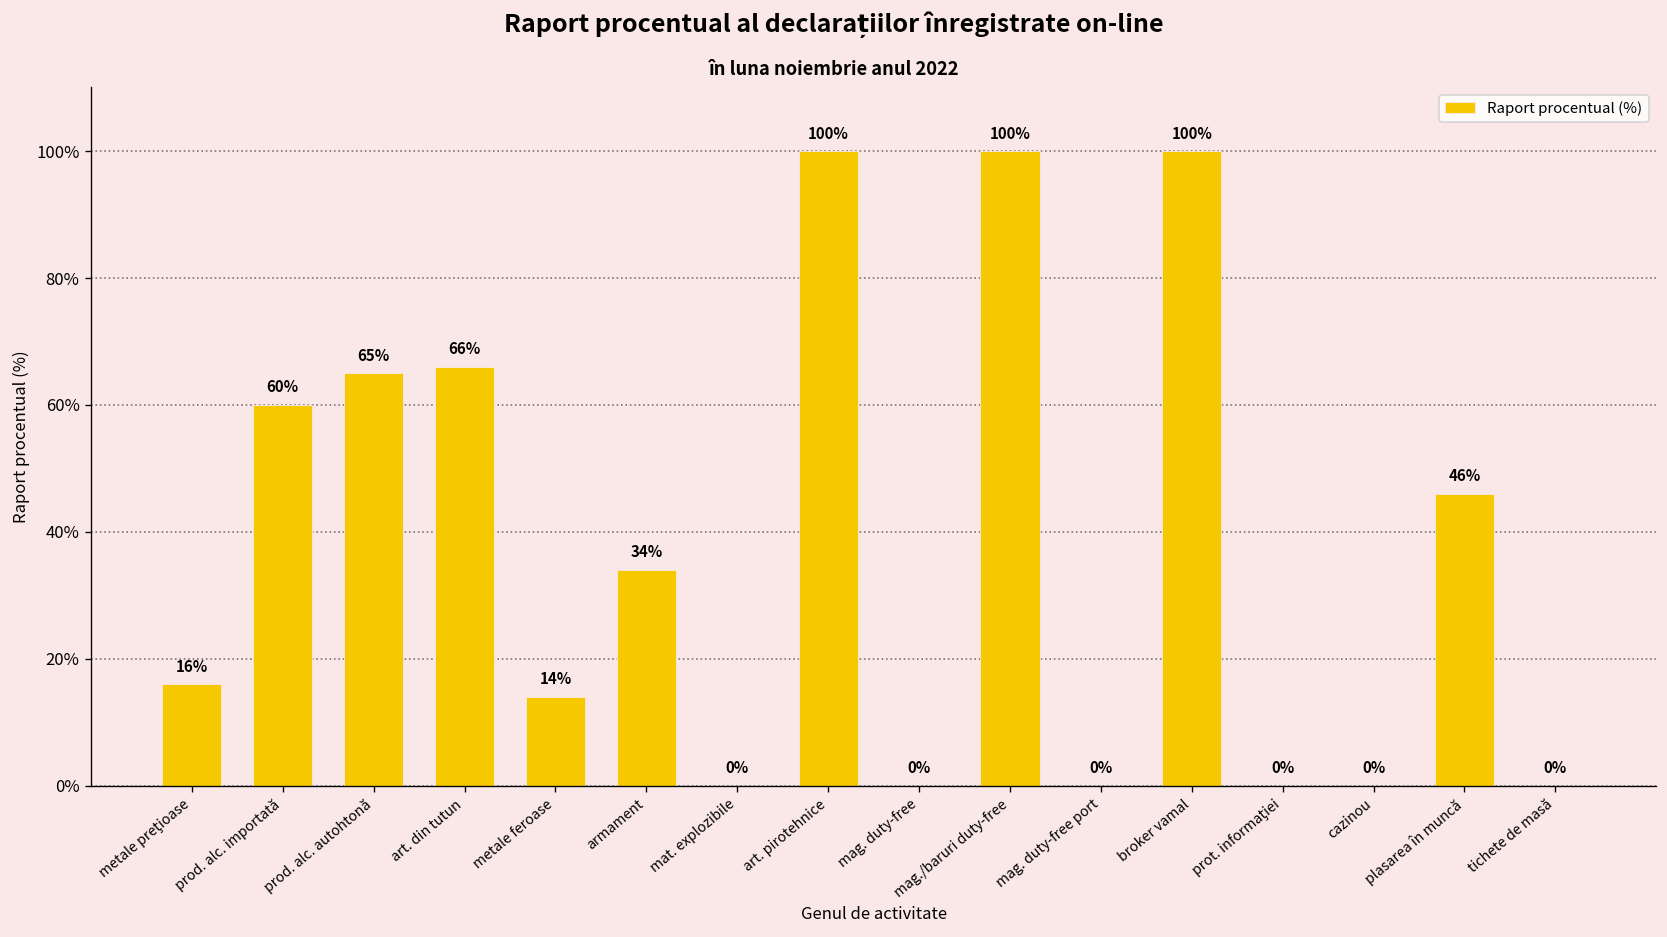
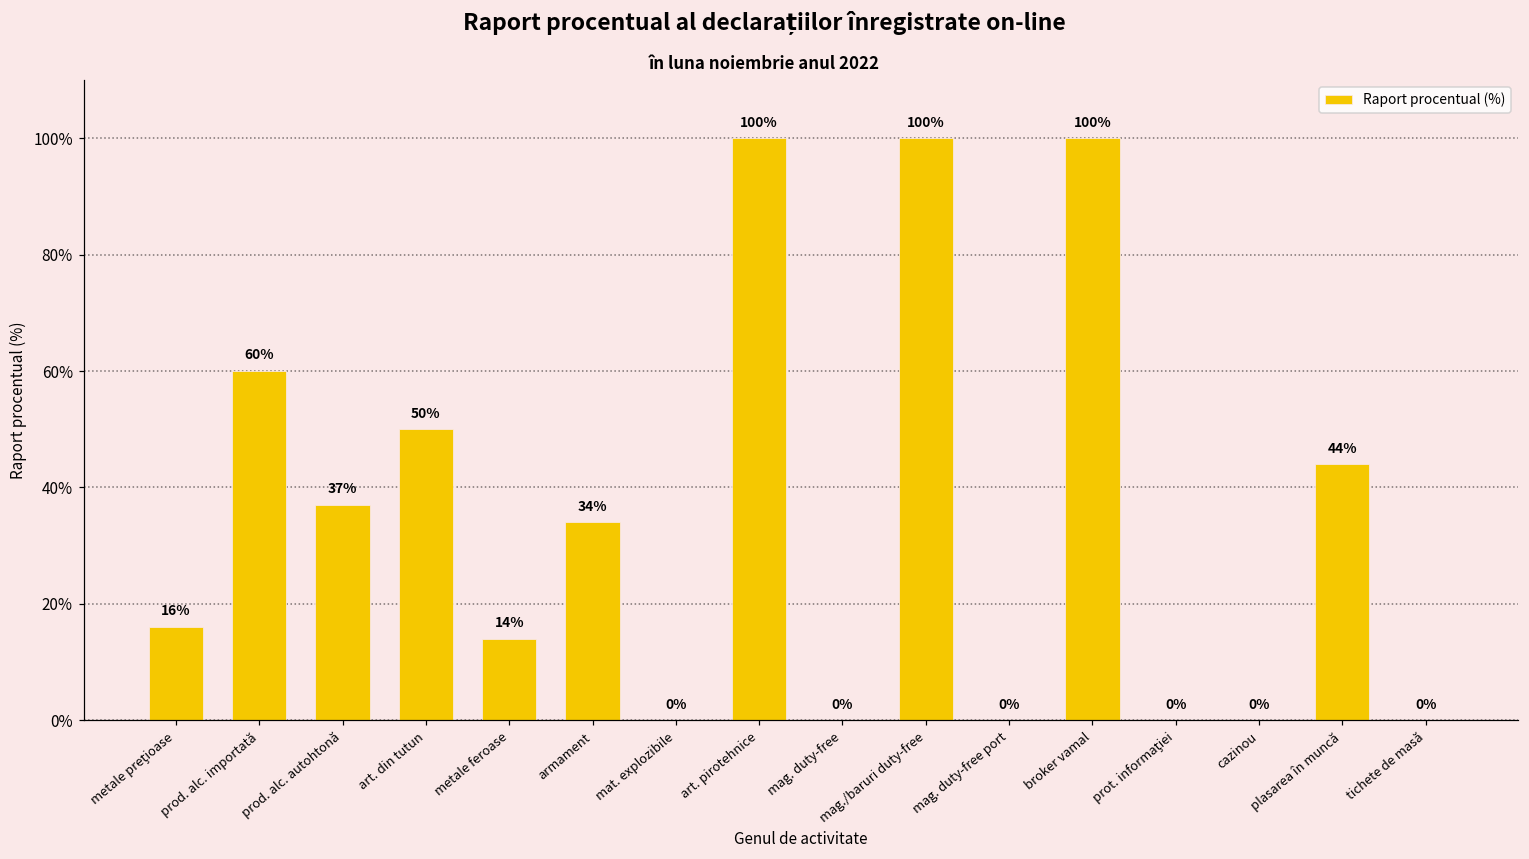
  {
    "metale preţioase": "16%",
    "prod. alc. importată": "60%",
-   "prod. alc. autohtonă": "65%",
-   "art. din tutun": "66%",
+   "prod. alc. autohtonă": "37%",
+   "art. din tutun": "50%",
    "metale feroase": "14%",
    "armament": "34%",
    "mat. explozibile": "0%",
    "art. pirotehnice": "100%",
    "mag. duty-free": "0%",
    "mag./baruri duty-free": "100%",
    "mag. duty-free port": "0%",
    "broker vamal": "100%",
    "prot. informaţiei": "0%",
    "cazinou": "0%",
-   "plasarea în muncă": "46%",
+   "plasarea în muncă": "44%",
    "tichete de masă": "0%"
  }
